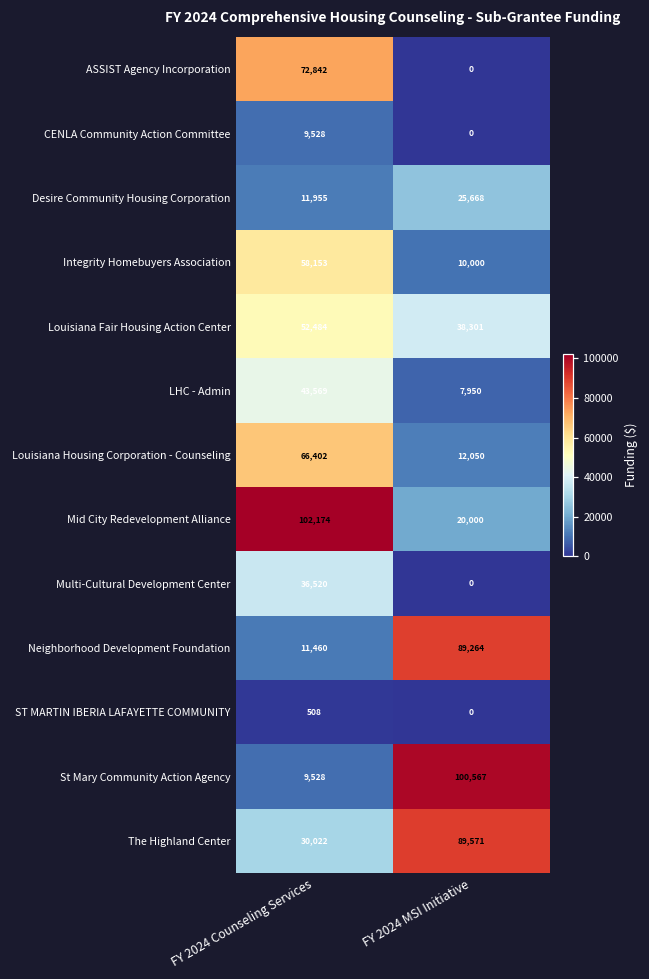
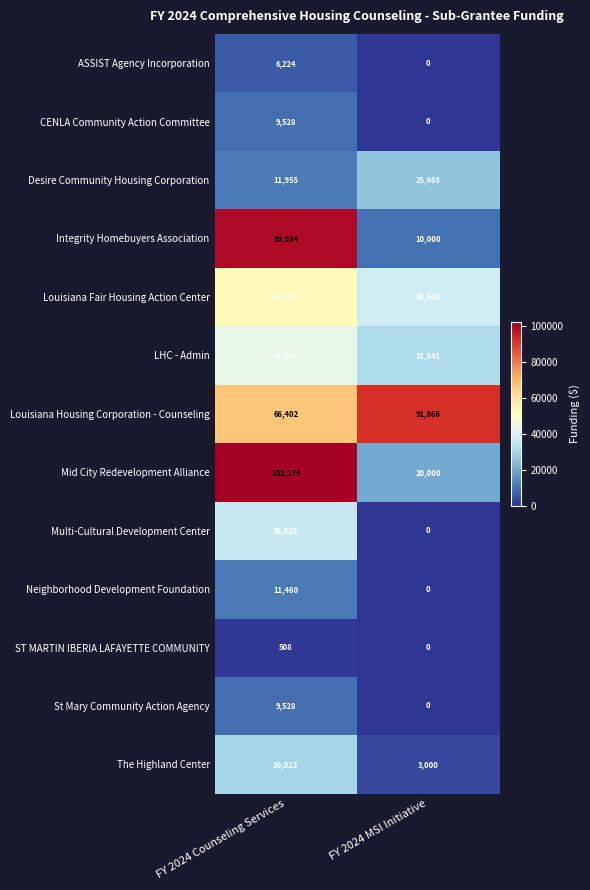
  {
    "ASSIST Agency Incorporation": {
-     "FY 2024 Counseling Services": "72,842",
+     "FY 2024 Counseling Services": "6,224",
      "FY 2024 MSI Initiative": "0"
    },
    "CENLA Community Action Committee": {
      "FY 2024 Counseling Services": "9,528",
      "FY 2024 MSI Initiative": "0"
    },
    "Desire Community Housing Corporation": {
      "FY 2024 Counseling Services": "11,955",
      "FY 2024 MSI Initiative": "25,668"
    },
    "Integrity Homebuyers Association": {
-     "FY 2024 Counseling Services": "58,153",
+     "FY 2024 Counseling Services": "99,934",
      "FY 2024 MSI Initiative": "10,000"
    },
    "Louisiana Fair Housing Action Center": {
      "FY 2024 Counseling Services": "52,484"
    },
    "LHC - Admin": {
-     "FY 2024 MSI Initiative": "7,950"
+     "FY 2024 MSI Initiative": "31,541"
    },
    "Louisiana Housing Corporation - Counseling": {
      "FY 2024 Counseling Services": "66,402",
-     "FY 2024 MSI Initiative": "12,050"
+     "FY 2024 MSI Initiative": "91,866"
    },
    "Mid City Redevelopment Alliance": {
      "FY 2024 Counseling Services": "102,174",
      "FY 2024 MSI Initiative": "20,000"
    },
    "Multi-Cultural Development Center": {
      "FY 2024 Counseling Services": "36,520",
      "FY 2024 MSI Initiative": "0"
    },
    "Neighborhood Development Foundation": {
      "FY 2024 Counseling Services": "11,460",
-     "FY 2024 MSI Initiative": "89,264"
+     "FY 2024 MSI Initiative": "0"
    },
    "ST MARTIN IBERIA LAFAYETTE COMMUNITY": {
      "FY 2024 Counseling Services": "508",
      "FY 2024 MSI Initiative": "0"
    },
    "St Mary Community Action Agency": {
      "FY 2024 Counseling Services": "9,528",
-     "FY 2024 MSI Initiative": "100,567"
+     "FY 2024 MSI Initiative": "0"
    },
    "The Highland Center": {
      "FY 2024 Counseling Services": "30,022",
-     "FY 2024 MSI Initiative": "89,571"
+     "FY 2024 MSI Initiative": "3,000"
    }
  }
